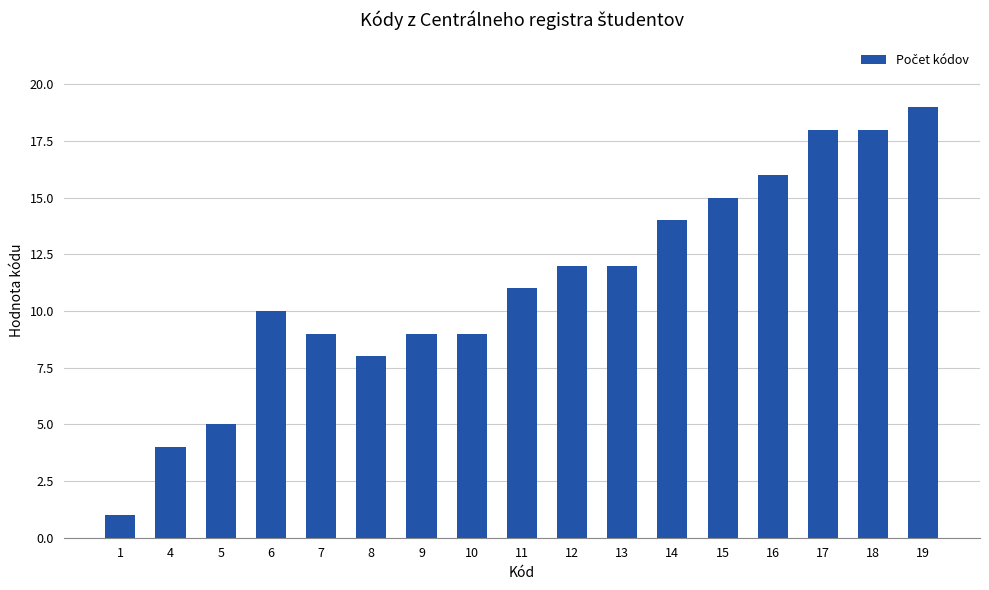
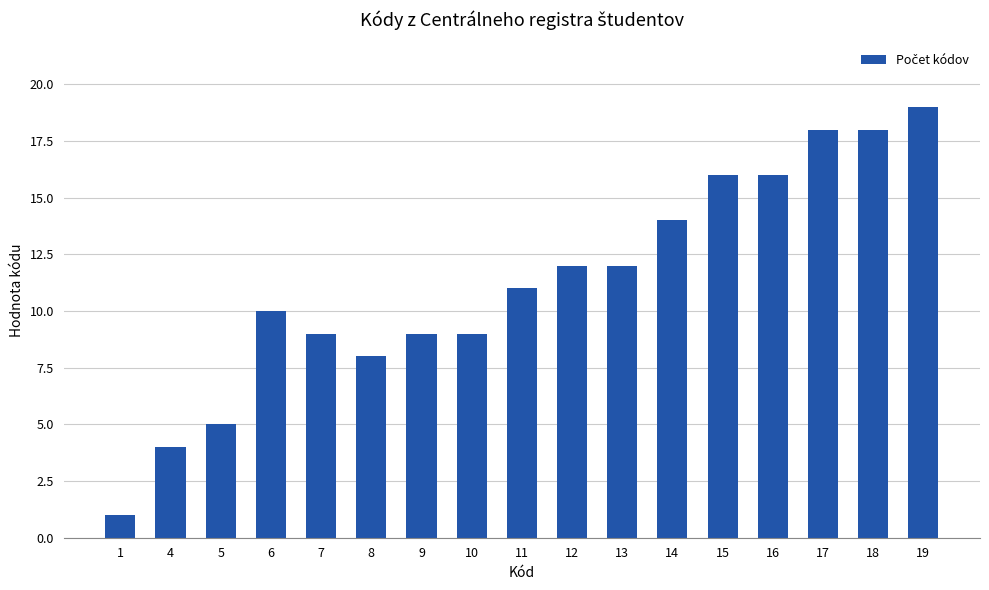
  {
    "1": 1,
    "4": 4,
    "5": 5,
    "6": 10,
    "7": 9,
    "8": 8,
    "9": 9,
    "10": 9,
    "11": 11,
    "12": 12,
    "13": 12,
    "14": 14,
-   "15": 15,
+   "15": 16,
    "16": 16,
    "17": 18,
    "18": 18,
    "19": 19
  }
